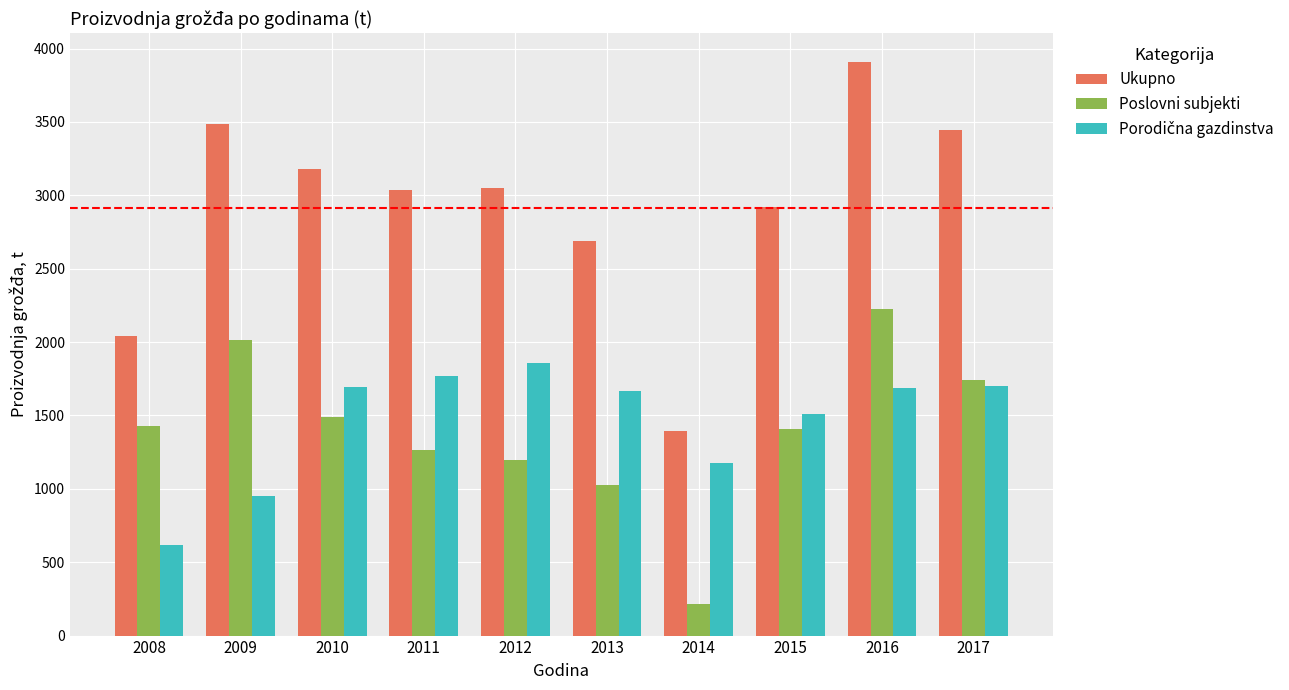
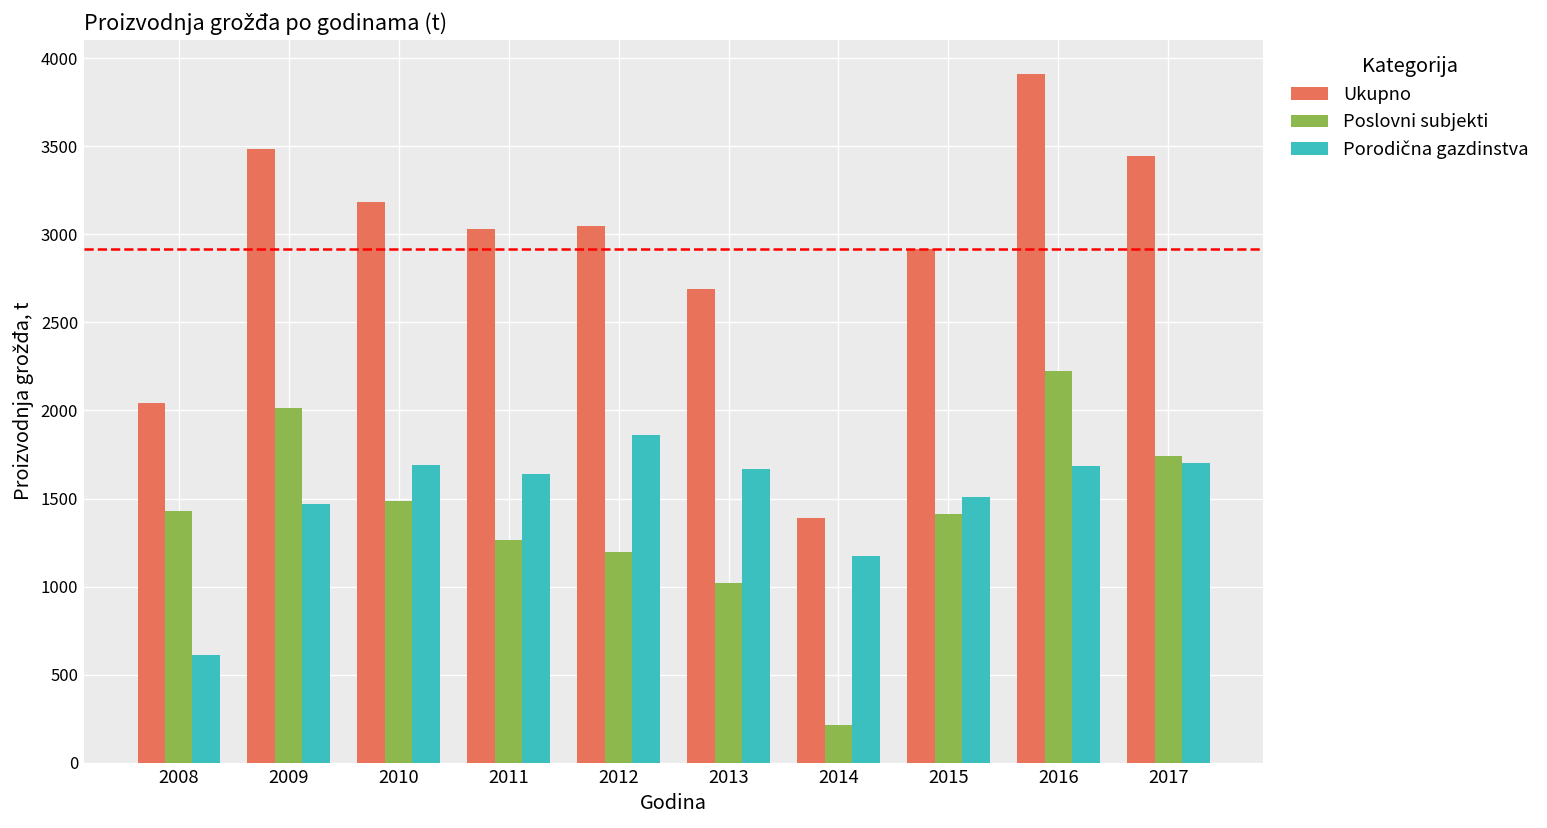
  {
    "Ukupno": {
      "2008": 2040,
      "2009": 3480,
      "2010": 3180,
      "2011": 3030,
      "2012": 3050,
      "2013": 2690,
      "2014": 1390,
      "2015": 2920,
      "2016": 3910,
      "2017": 3450
    },
    "Poslovni subjekti": {
      "2008": 1430,
      "2009": 2010,
      "2010": 1490,
      "2011": 1260,
      "2012": 1200,
      "2013": 1020,
      "2014": 210,
      "2015": 1410,
      "2016": 2220,
      "2017": 1740
    },
    "Porodična gazdinstva": {
      "2008": 610,
-     "2009": 950,
+     "2009": 1470,
      "2010": 1690,
-     "2011": 1770,
+     "2011": 1640,
      "2012": 1860,
      "2013": 1670,
      "2014": 1180,
      "2015": 1510,
      "2016": 1690,
      "2017": 1700
    }
  }
